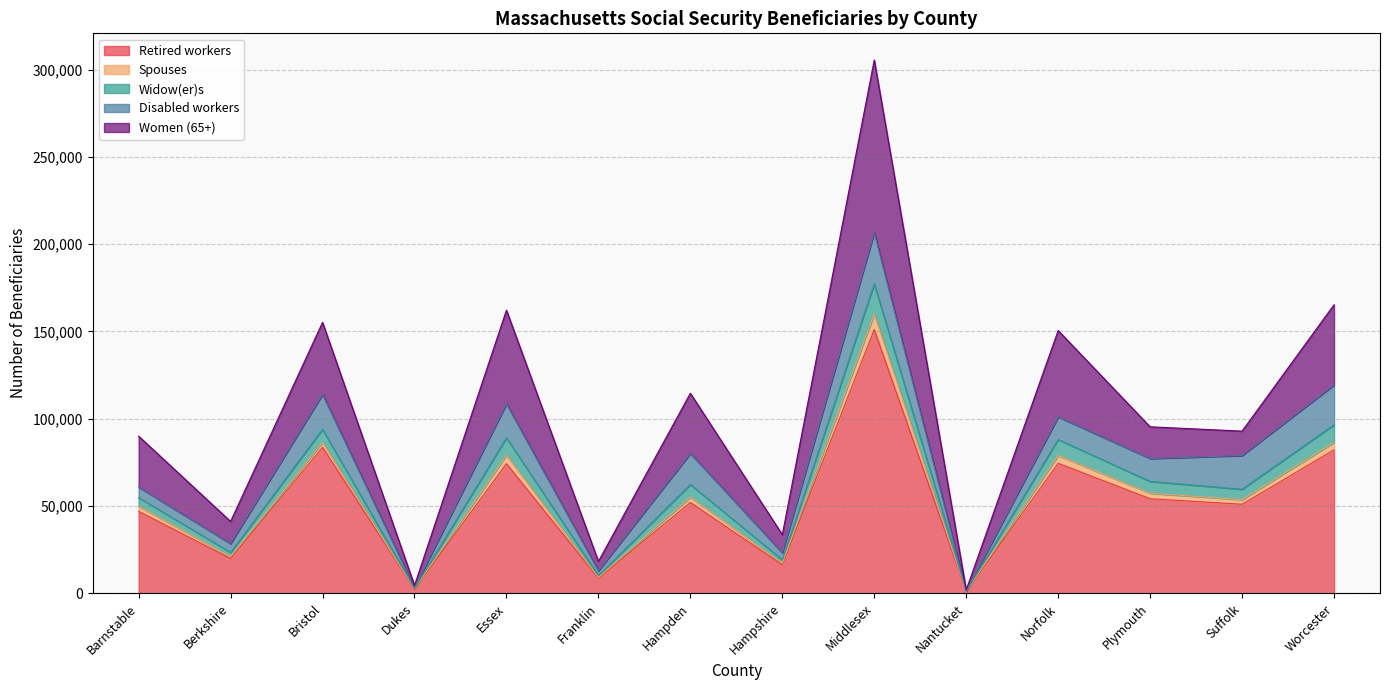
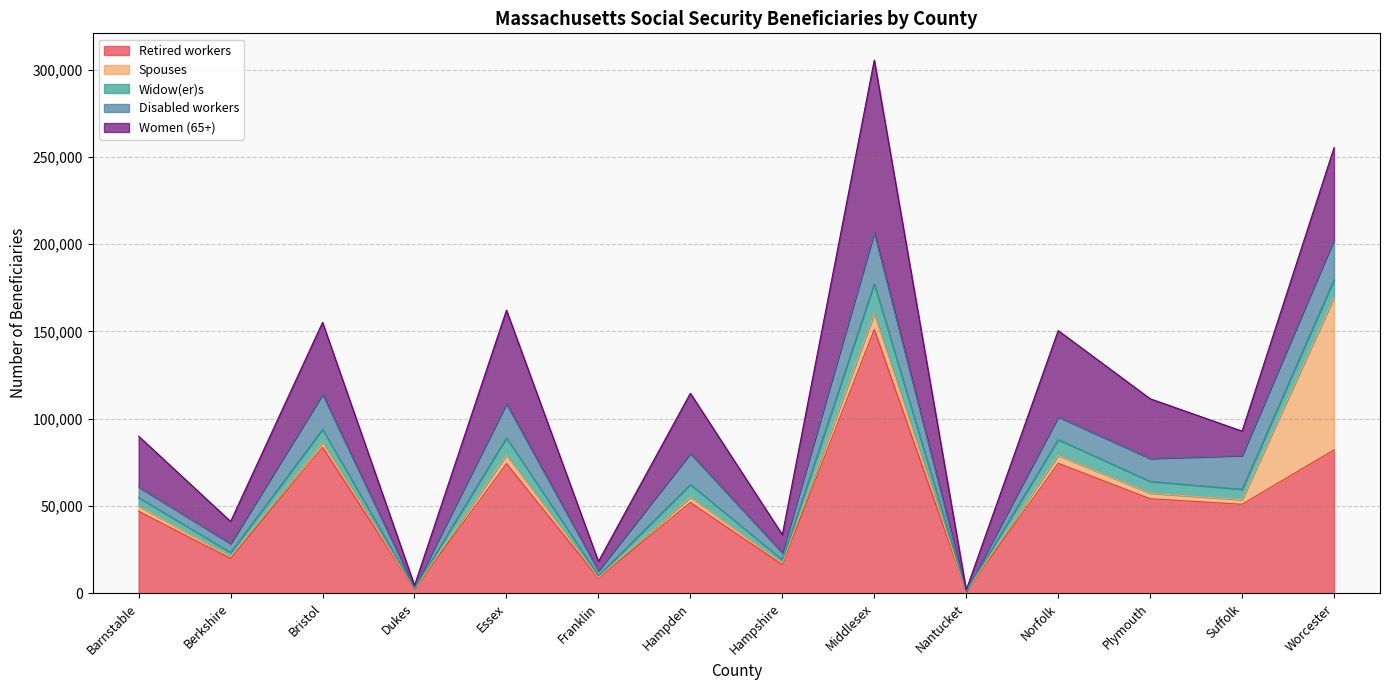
  {
    "Retired workers": {
      "Barnstable": "47,000",
      "Bristol": "84,000",
      "Essex": "74,000",
      "Hampden": "52,000",
      "Middlesex": "151,000",
      "Norfolk": "74,000",
      "Plymouth": "54,000",
      "Suffolk": "51,000",
      "Worcester": "82,000"
    },
    "Spouses": {
      "Barnstable": "3,000",
      "Bristol": "3,000",
      "Essex": "5,000",
      "Hampden": "3,000",
      "Middlesex": "9,000",
      "Norfolk": "4,000",
      "Plymouth": "3,000",
      "Suffolk": "3,000",
-     "Worcester": "4,000"
+     "Worcester": "87,000"
    },
    "Women (65+)": {
      "Barnstable": "29,000",
      "Berkshire": "13,000",
      "Bristol": "41,000",
      "Essex": "54,000",
      "Franklin": "5,000",
      "Hampden": "34,000",
      "Hampshire": "10,000",
      "Middlesex": "99,000",
      "Norfolk": "49,000",
-     "Plymouth": "18,000",
+     "Plymouth": "34,000",
      "Suffolk": "14,000",
-     "Worcester": "46,000"
+     "Worcester": "53,000"
    }
  }
